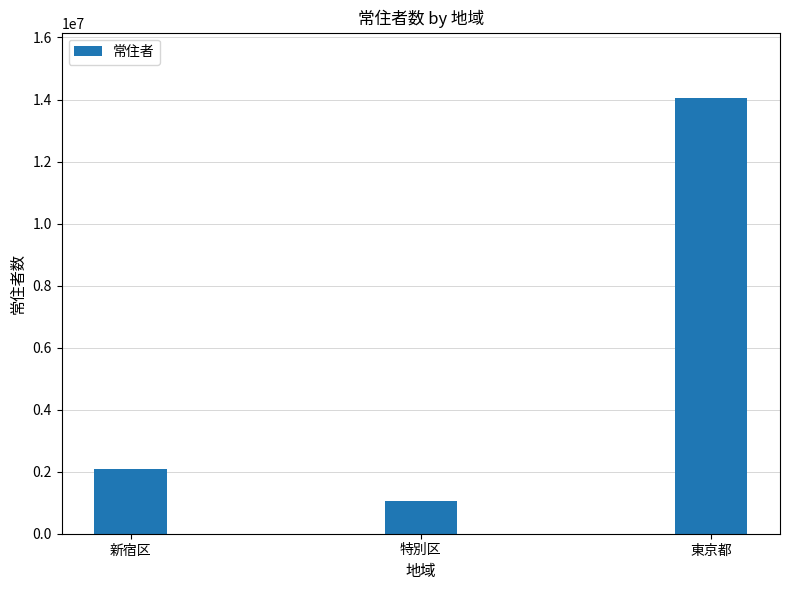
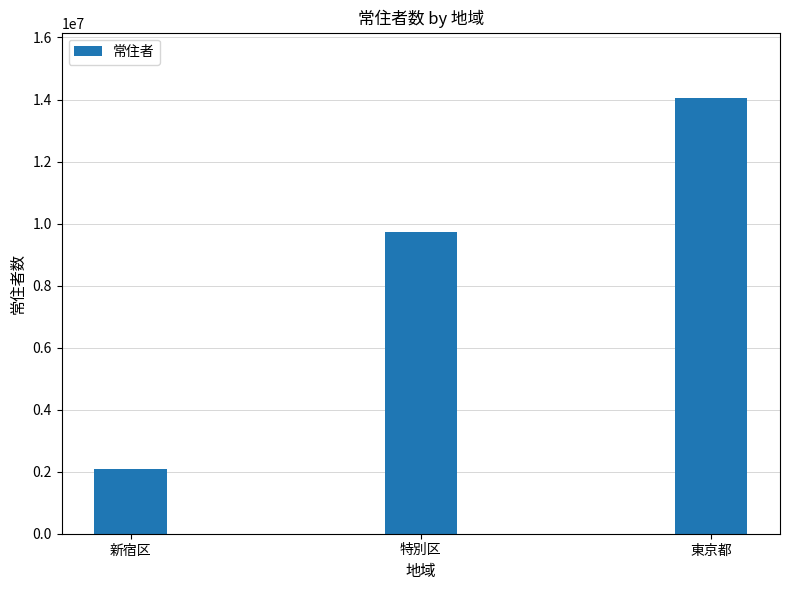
  {
    "新宿区": 2100000,
-   "特別区": 1100000,
+   "特別区": 9700000,
    "東京都": 14000000
  }
